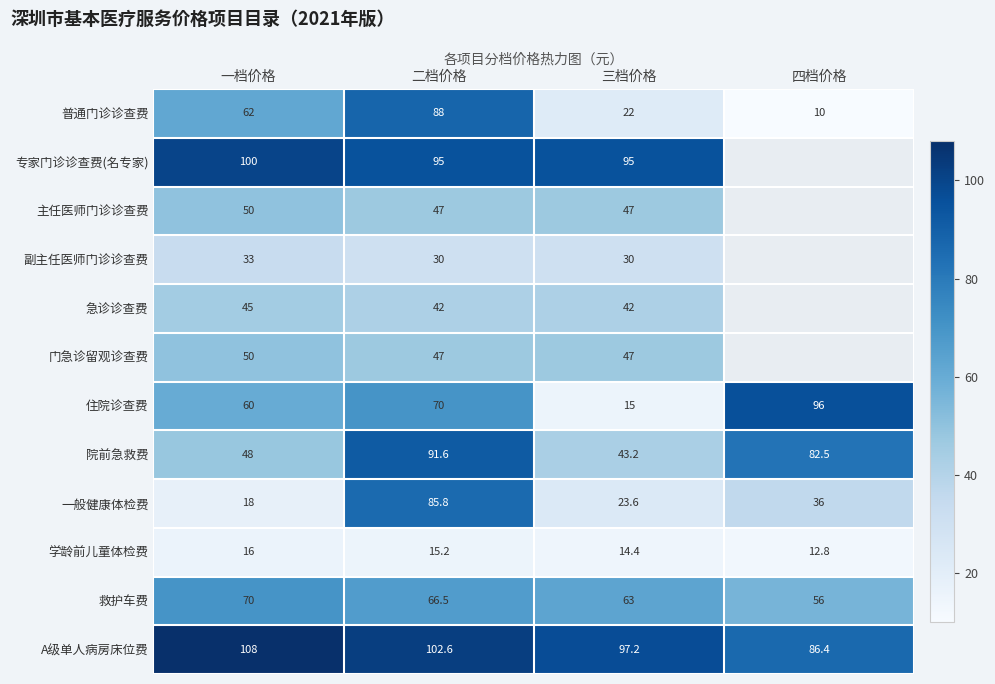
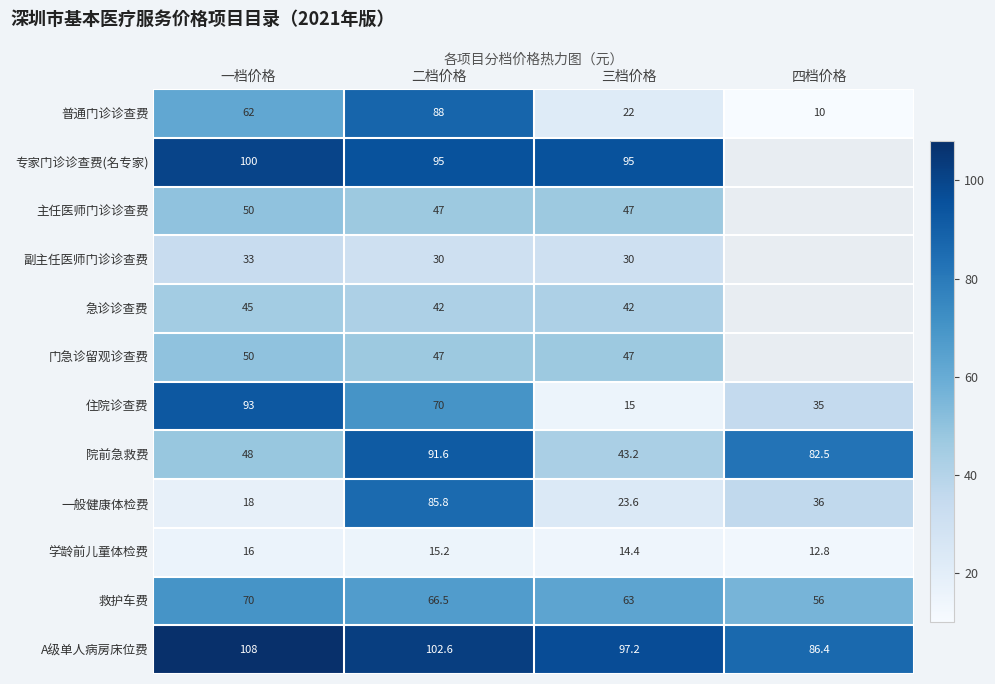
  {
    "普通门诊诊查费": {
      "一档价格": 62,
      "二档价格": 88,
      "三档价格": 22,
      "四档价格": 10
    },
    "专家门诊诊查费(名专家)": {
      "一档价格": 100,
      "二档价格": 95,
      "三档价格": 95
    },
    "主任医师门诊诊查费": {
      "一档价格": 50,
      "二档价格": 47,
      "三档价格": 47
    },
    "副主任医师门诊诊查费": {
      "一档价格": 33,
      "二档价格": 30,
      "三档价格": 30
    },
    "急诊诊查费": {
      "一档价格": 45,
      "二档价格": 42,
      "三档价格": 42
    },
    "门急诊留观诊查费": {
      "一档价格": 50,
      "二档价格": 47,
      "三档价格": 47
    },
    "住院诊查费": {
-     "一档价格": 60,
+     "一档价格": 93,
      "二档价格": 70,
      "三档价格": 15,
-     "四档价格": 96
+     "四档价格": 35
    },
    "院前急救费": {
      "一档价格": 48,
      "二档价格": 91.6,
      "三档价格": 43.2,
      "四档价格": 82.5
    },
    "一般健康体检费": {
      "一档价格": 18,
      "二档价格": 85.8,
      "三档价格": 23.6,
      "四档价格": 36
    },
    "学龄前儿童体检费": {
      "一档价格": 16,
      "二档价格": 15.2,
      "三档价格": 14.4,
      "四档价格": 12.8
    },
    "救护车费": {
      "一档价格": 70,
      "二档价格": 66.5,
      "三档价格": 63,
      "四档价格": 56
    },
    "A级单人病房床位费": {
      "一档价格": 108,
      "二档价格": 102.6,
      "三档价格": 97.2,
      "四档价格": 86.4
    }
  }
